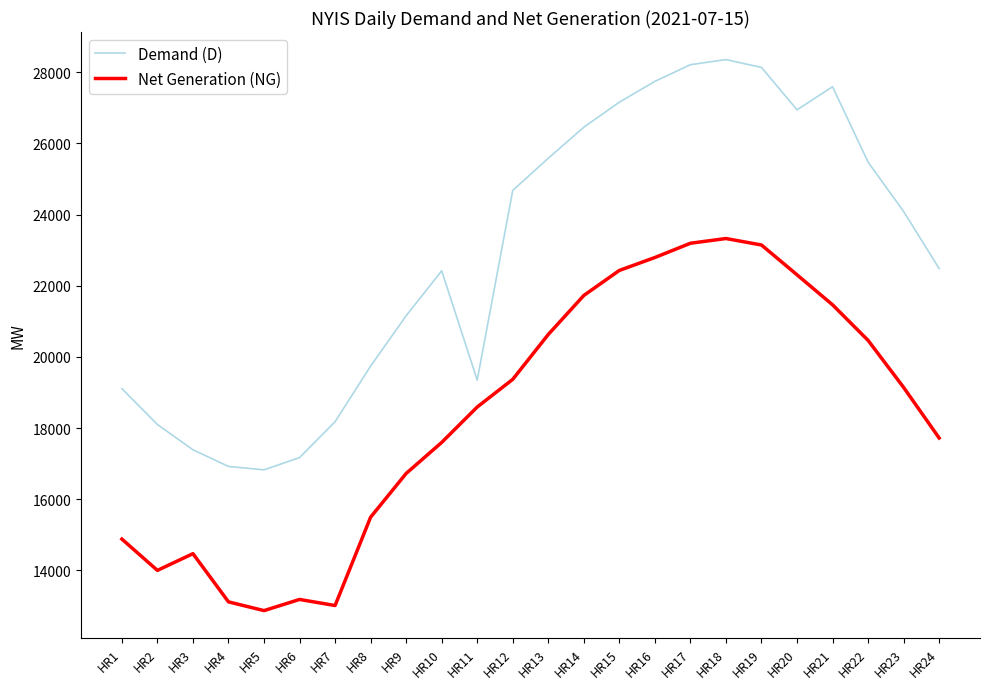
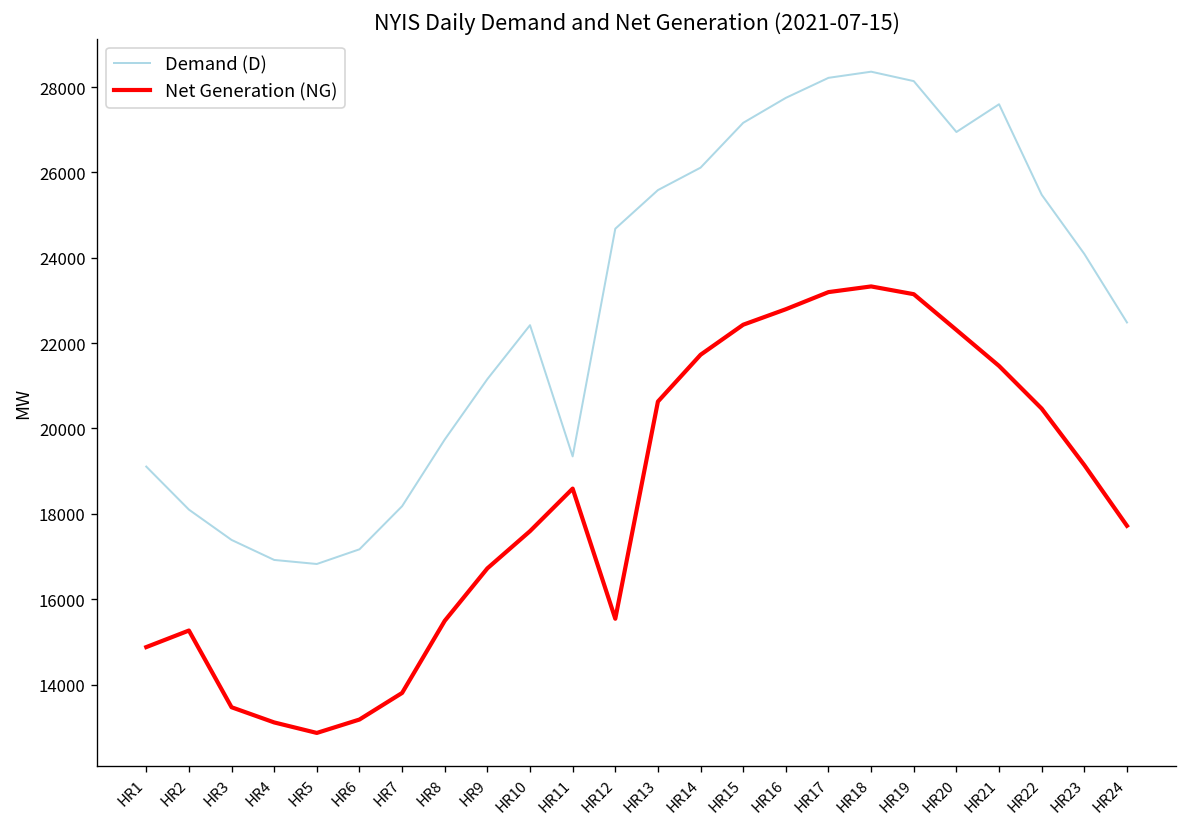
  {
    "Demand (D)": {
      "HR1": 19100,
      "HR2": 18100,
      "HR3": 17400,
      "HR4": 16900,
      "HR5": 16800,
      "HR6": 17200,
      "HR7": 18200,
      "HR8": 19700,
      "HR9": 21200,
      "HR10": 22400,
      "HR11": 19300,
      "HR12": 24700,
      "HR13": 25600,
-     "HR14": 26500,
+     "HR14": 26100,
      "HR15": 27200,
      "HR16": 27700,
      "HR17": 28200,
      "HR18": 28400,
      "HR19": 28100,
      "HR20": 26900,
      "HR21": 27600,
      "HR22": 25500,
      "HR23": 24100,
      "HR24": 22500
    },
    "Net Generation (NG)": {
      "HR1": 14900,
-     "HR2": 14000,
-     "HR3": 14500,
+     "HR2": 15300,
+     "HR3": 13500,
      "HR4": 13100,
      "HR5": 12900,
      "HR6": 13200,
-     "HR7": 13000,
+     "HR7": 13800,
      "HR8": 15500,
      "HR9": 16700,
      "HR10": 17600,
      "HR11": 18600,
-     "HR12": 19400,
+     "HR12": 15500,
      "HR13": 20600,
      "HR14": 21700,
      "HR15": 22400,
      "HR16": 22800,
      "HR17": 23200,
      "HR18": 23300,
      "HR19": 23100,
      "HR20": 22300,
      "HR21": 21500,
      "HR22": 20500,
      "HR23": 19100,
      "HR24": 17700
    }
  }
